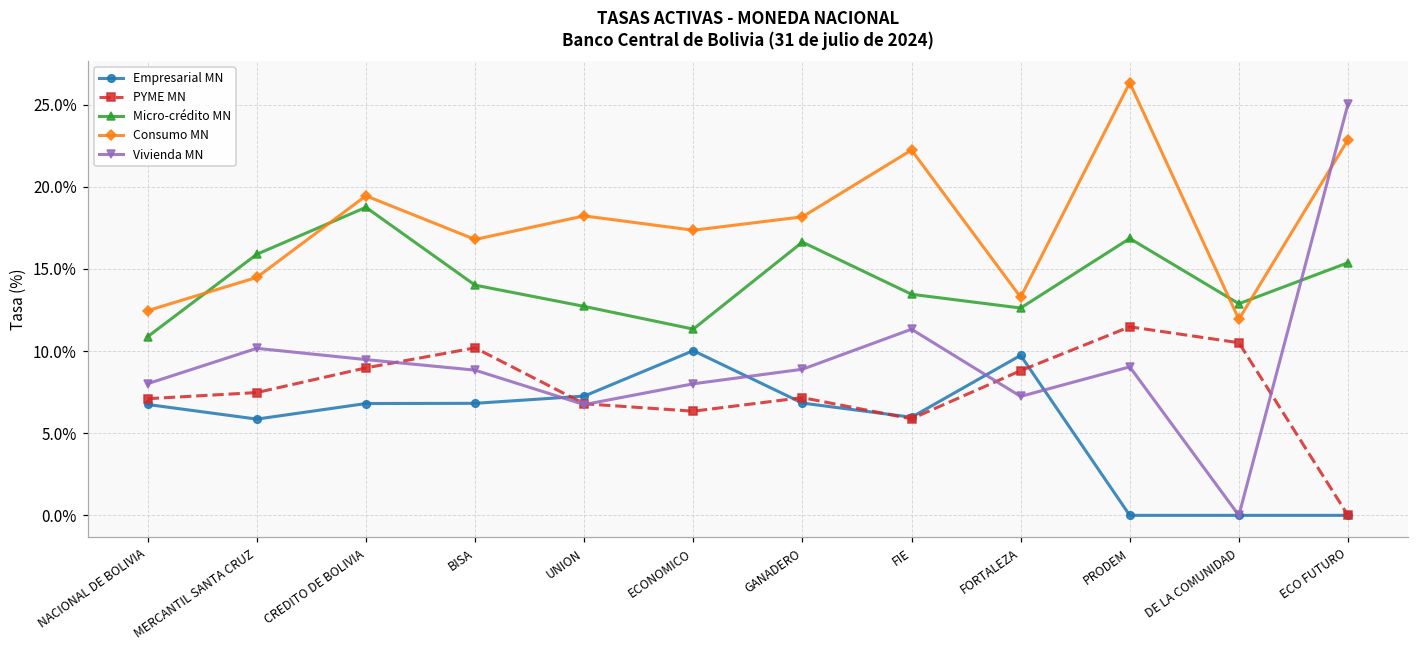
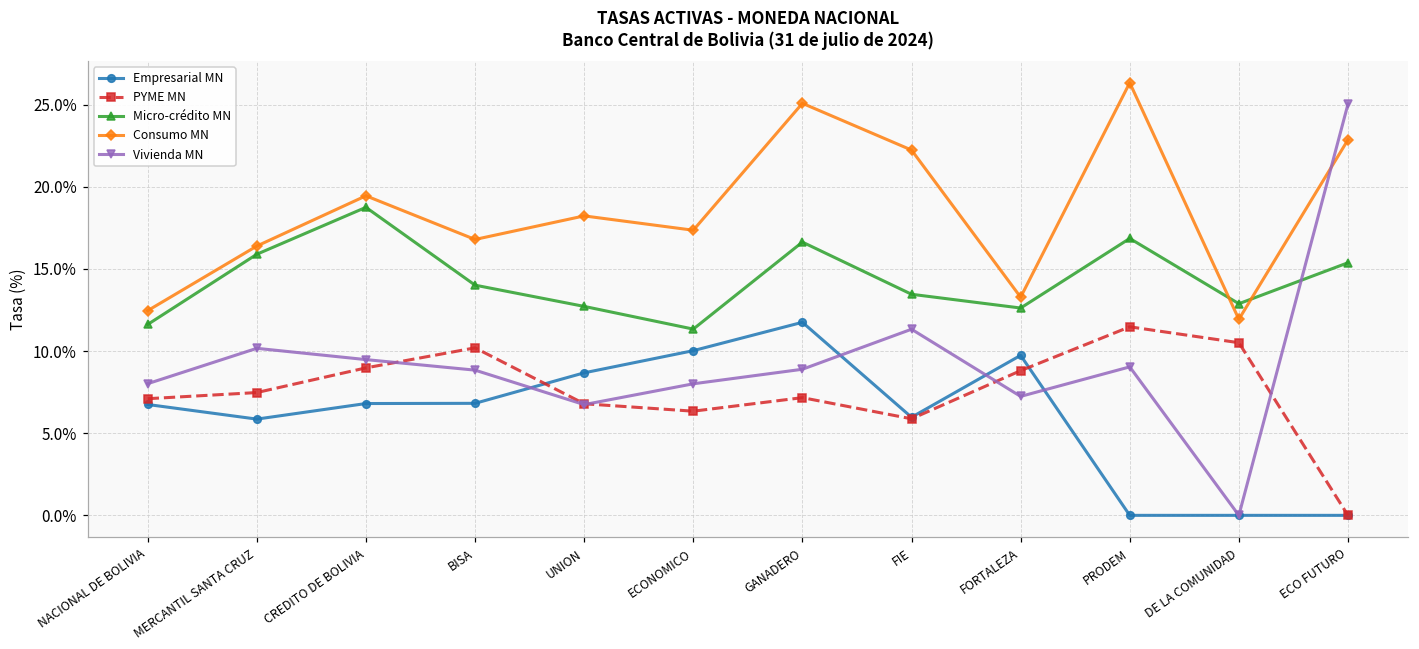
  {
    "Empresarial MN": {
      "NACIONAL DE BOLIVIA": "6.7%",
      "MERCANTIL SANTA CRUZ": "5.9%",
      "CREDITO DE BOLIVIA": "6.8%",
      "BISA": "6.8%",
-     "UNION": "7.3%",
+     "UNION": "8.7%",
      "ECONOMICO": "10.0%",
-     "GANADERO": "6.8%",
+     "GANADERO": "11.8%",
      "FORTALEZA": "9.7%",
      "PRODEM": "0.0%"
    },
    "PYME MN": {
      "NACIONAL DE BOLIVIA": "7.1%",
      "MERCANTIL SANTA CRUZ": "7.5%",
      "CREDITO DE BOLIVIA": "9.0%",
      "BISA": "10.2%",
      "ECONOMICO": "6.3%",
      "GANADERO": "7.2%",
      "FORTALEZA": "8.8%",
      "PRODEM": "11.5%",
      "DE LA COMUNIDAD": "10.5%"
    },
    "Micro-crédito MN": {
-     "NACIONAL DE BOLIVIA": "10.9%",
+     "NACIONAL DE BOLIVIA": "11.6%",
      "MERCANTIL SANTA CRUZ": "15.9%",
      "CREDITO DE BOLIVIA": "18.7%",
      "BISA": "14.0%",
      "UNION": "12.7%",
      "ECONOMICO": "11.3%",
      "GANADERO": "16.6%",
      "FIE": "13.5%",
      "FORTALEZA": "12.6%",
      "PRODEM": "16.9%",
      "DE LA COMUNIDAD": "12.9%",
      "ECO FUTURO": "15.4%"
    },
    "Consumo MN": {
      "NACIONAL DE BOLIVIA": "12.5%",
-     "MERCANTIL SANTA CRUZ": "14.5%",
+     "MERCANTIL SANTA CRUZ": "16.4%",
      "CREDITO DE BOLIVIA": "19.4%",
      "BISA": "16.8%",
      "UNION": "18.2%",
      "ECONOMICO": "17.4%",
-     "GANADERO": "18.2%",
+     "GANADERO": "25.1%",
      "FIE": "22.2%",
      "FORTALEZA": "13.3%",
      "PRODEM": "26.3%",
      "DE LA COMUNIDAD": "11.9%",
      "ECO FUTURO": "22.9%"
    },
    "Vivienda MN": {
      "NACIONAL DE BOLIVIA": "8.0%",
      "MERCANTIL SANTA CRUZ": "10.2%",
      "CREDITO DE BOLIVIA": "9.5%",
      "BISA": "8.8%",
      "ECONOMICO": "8.0%",
      "GANADERO": "8.9%",
      "FIE": "11.3%",
      "FORTALEZA": "7.2%",
      "PRODEM": "9.0%",
      "ECO FUTURO": "25.0%"
    }
  }
